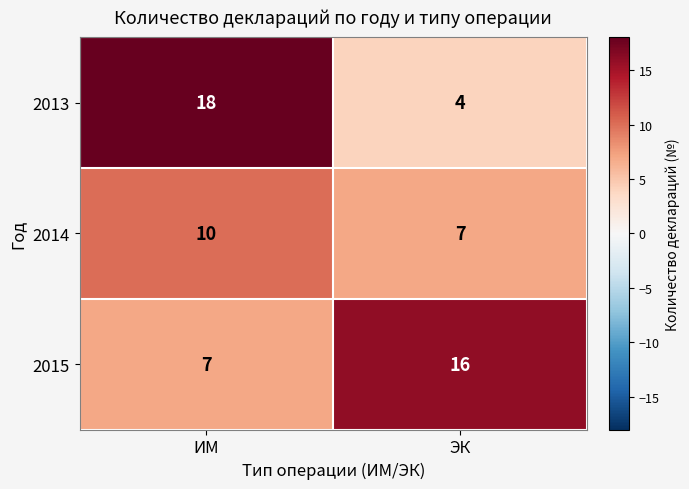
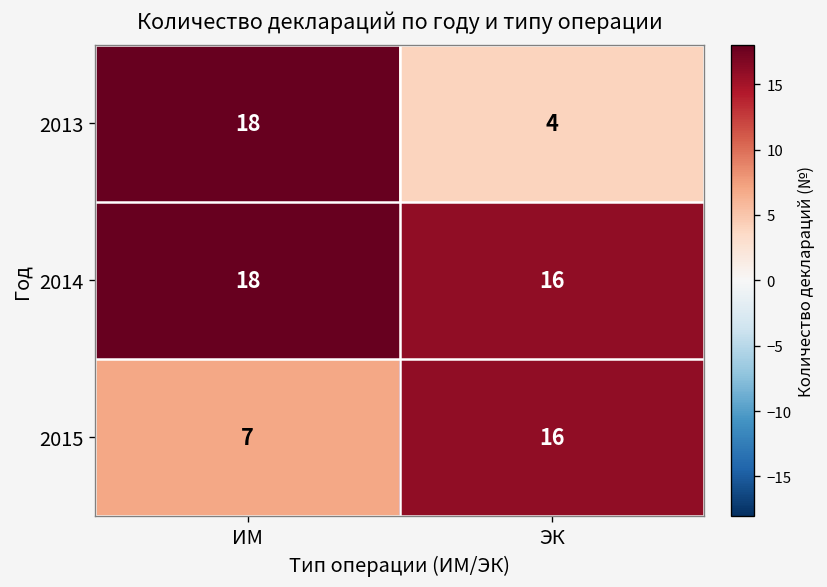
  {
    "2013": {
      "ИМ": 18,
      "ЭК": 4
    },
    "2014": {
-     "ИМ": 10,
-     "ЭК": 7
+     "ИМ": 18,
+     "ЭК": 16
    },
    "2015": {
      "ИМ": 7,
      "ЭК": 16
    }
  }
